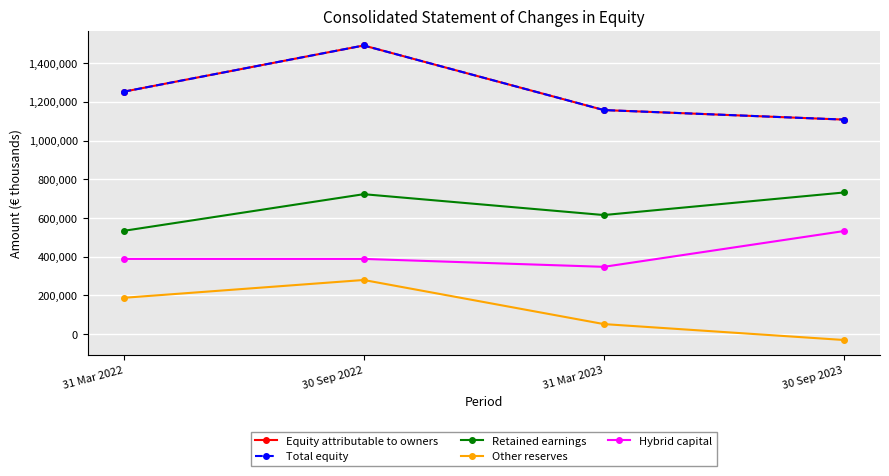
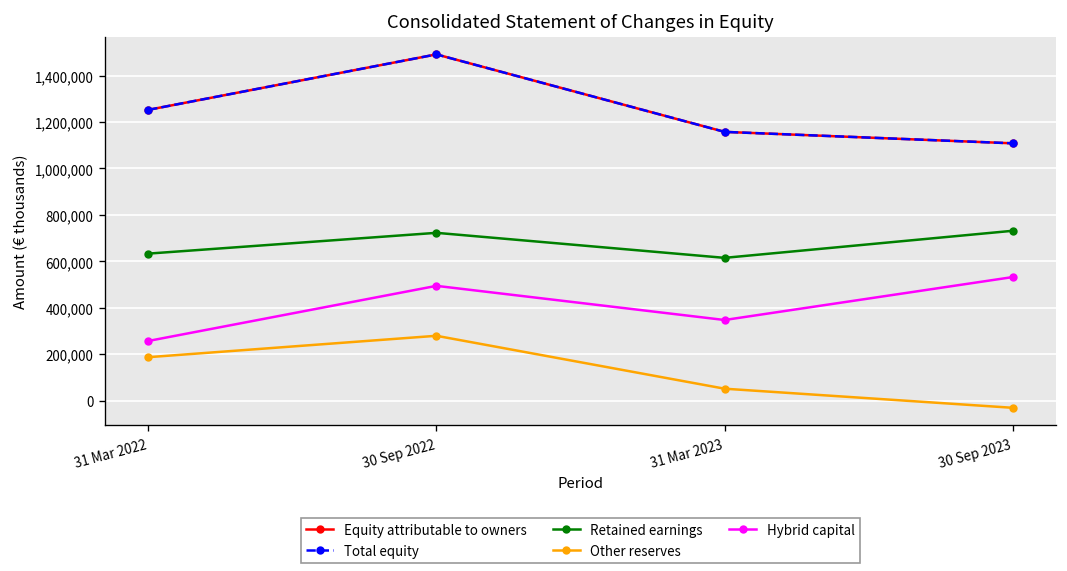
  {
    "Total equity": {
      "31 Mar 2022": "1,250,000",
      "30 Sep 2022": "1,490,000",
      "31 Mar 2023": "1,160,000",
      "30 Sep 2023": "1,110,000"
    },
    "Retained earnings": {
-     "31 Mar 2022": "530,000",
+     "31 Mar 2022": "630,000",
      "30 Sep 2022": "720,000",
      "31 Mar 2023": "620,000",
      "30 Sep 2023": "730,000"
    },
    "Other reserves": {
      "31 Mar 2022": "190,000",
      "30 Sep 2022": "280,000",
      "31 Mar 2023": "50,000",
      "30 Sep 2023": "-30,000"
    },
    "Hybrid capital": {
-     "31 Mar 2022": "390,000",
-     "30 Sep 2022": "390,000",
+     "31 Mar 2022": "260,000",
+     "30 Sep 2022": "490,000",
      "31 Mar 2023": "350,000",
      "30 Sep 2023": "530,000"
    }
  }
